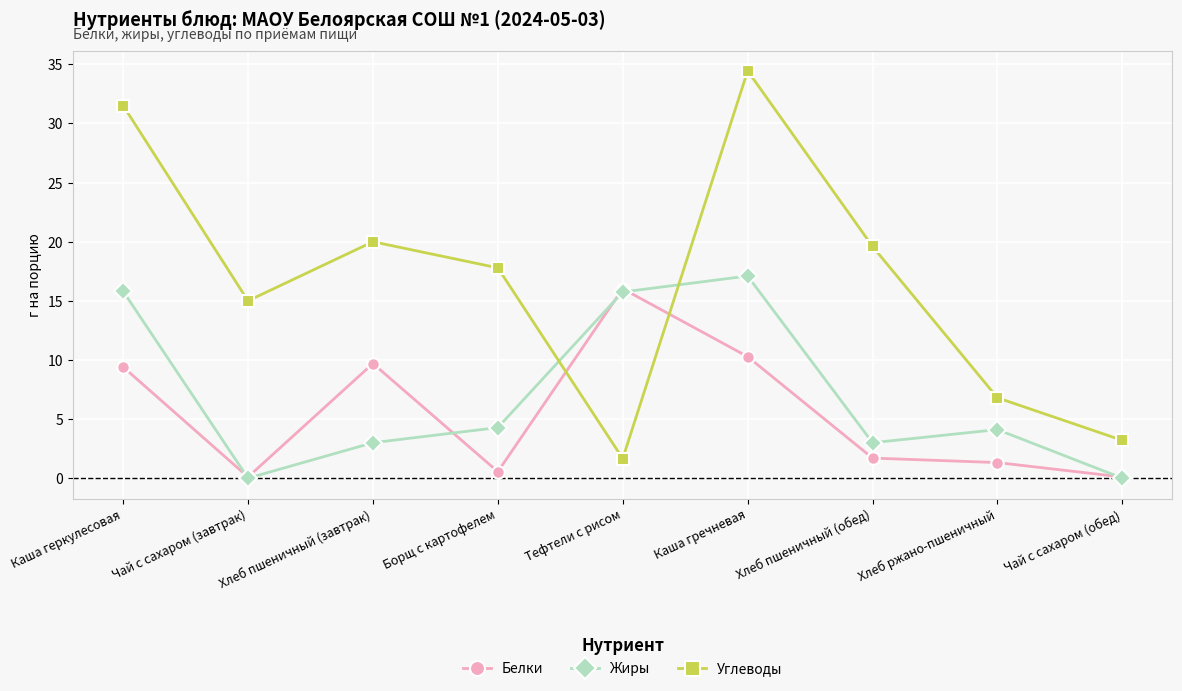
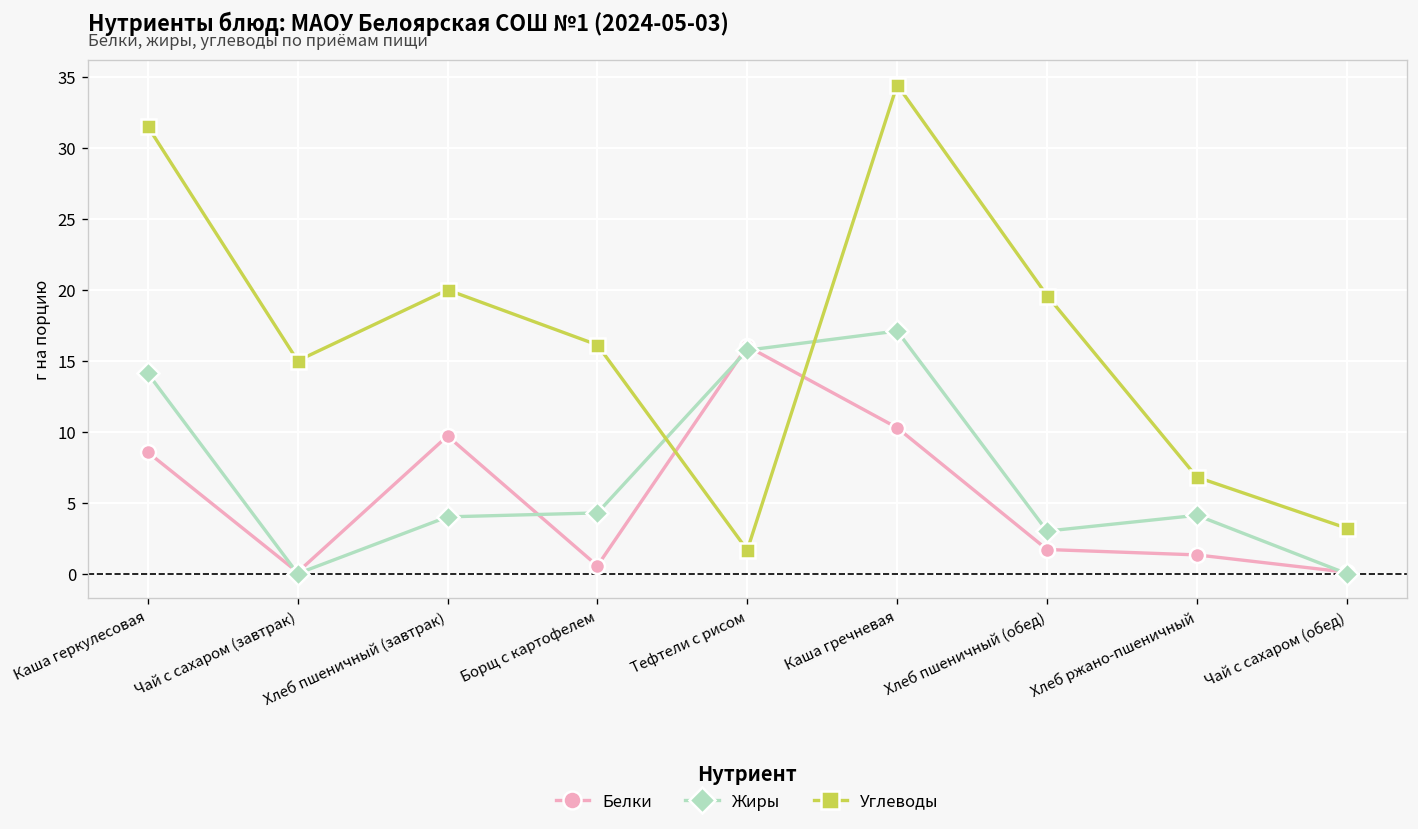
  {
    "Белки": {
-     "Каша геркулесовая": 9.4,
+     "Каша геркулесовая": 8.6,
      "Хлеб пшеничный (завтрак)": 9.7,
      "Борщ с картофелем": 0.6,
      "Тефтели с рисом": 16.0,
      "Каша гречневая": 10.3,
      "Хлеб пшеничный (обед)": 1.7,
      "Хлеб ржано-пшеничный": 1.3
    },
    "Жиры": {
-     "Каша геркулесовая": 15.8,
-     "Хлеб пшеничный (завтрак)": 3,
+     "Каша геркулесовая": 14.1,
+     "Хлеб пшеничный (завтрак)": 4,
      "Борщ с картофелем": 4.3,
      "Тефтели с рисом": 15.8,
      "Каша гречневая": 17.1,
      "Хлеб пшеничный (обед)": 3.0,
      "Хлеб ржано-пшеничный": 4.1
    },
    "Углеводы": {
      "Каша геркулесовая": 31.5,
      "Чай с сахаром (завтрак)": 15.0,
      "Хлеб пшеничный (завтрак)": 20.0,
-     "Борщ с картофелем": 17.8,
+     "Борщ с картофелем": 16.1,
      "Тефтели с рисом": 1.7,
      "Каша гречневая": 34.5,
      "Хлеб пшеничный (обед)": 19.6,
      "Хлеб ржано-пшеничный": 6.8,
      "Чай с сахаром (обед)": 3.2
    }
  }
